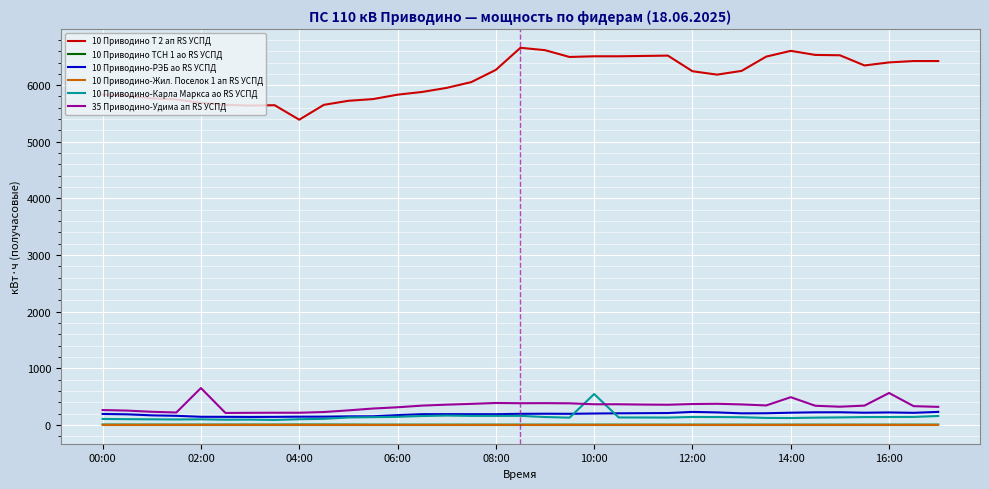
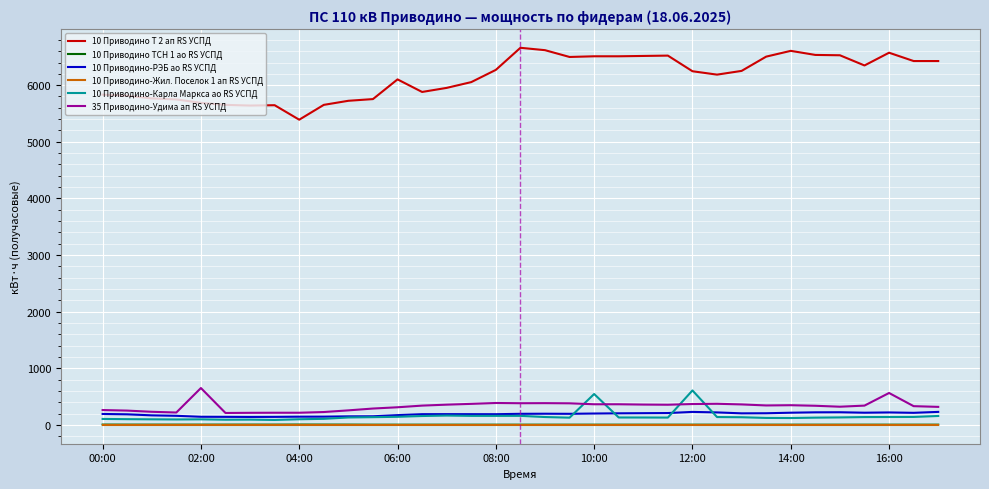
  {
    "10 Приводино Т 2 ап RS УСПД": {
      "04:00": 5400,
-     "06:00": 5800,
+     "06:00": 6100,
      "08:00": 6300,
      "10:00": 6500,
      "12:00": 6200,
      "14:00": 6600,
-     "16:00": 6400
+     "16:00": 6600
    },
    "10 Приводино-Жил. Поселок 1 ап RS УСПД": {
      "00:00": 0,
      "02:00": 0,
      "04:00": 0,
      "06:00": 0,
      "08:00": 0,
      "10:00": 0,
      "12:00": 0,
      "14:00": 0,
      "16:00": 0
    },
    "10 Приводино-РЭБ ао RS УСПД": {
      "00:00": 200,
      "04:00": 100,
      "10:00": 200,
      "12:00": 200,
      "14:00": 200,
      "16:00": 200
    },
    "10 Приводино-Карла Маркса ао RS УСПД": {
      "00:00": 100,
      "04:00": 100,
      "10:00": 500,
-     "12:00": 100,
+     "12:00": 600,
      "14:00": 100,
      "16:00": 100
    },
    "35 Приводино-Удима ап RS УСПД": {
      "00:00": 300,
      "02:00": 700,
      "04:00": 200,
      "06:00": 300,
      "08:00": 400,
      "10:00": 400,
      "12:00": 400,
-     "14:00": 500,
+     "14:00": 300,
      "16:00": 600
    }
  }
